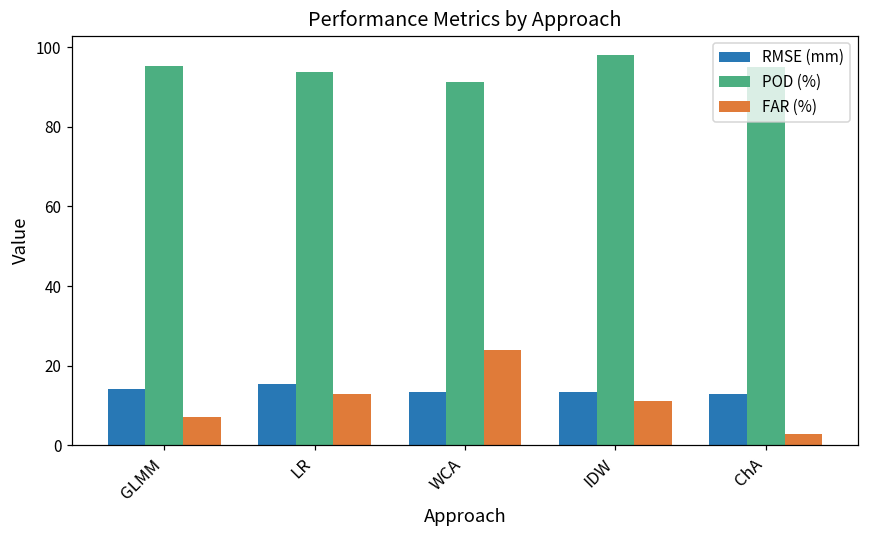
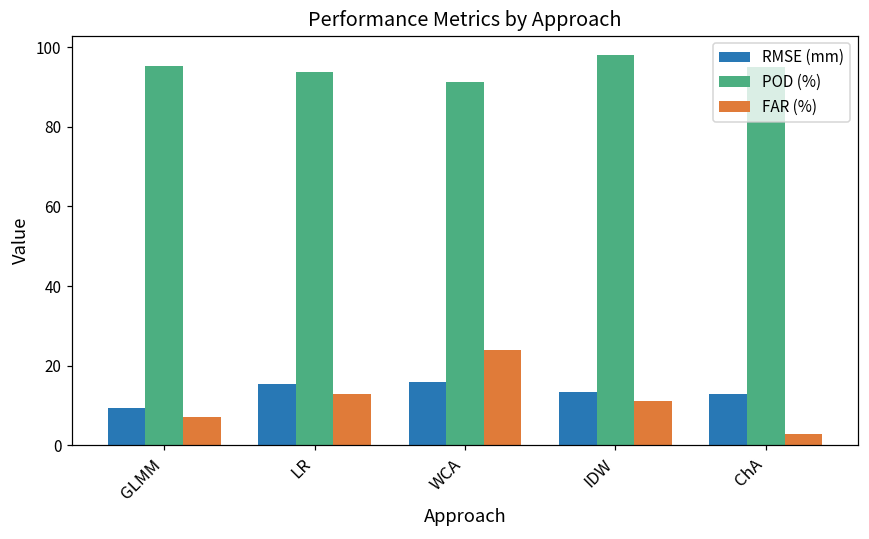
  {
    "RMSE (mm)": {
-     "GLMM": 14,
+     "GLMM": 9,
      "LR": 16,
-     "WCA": 13,
+     "WCA": 16,
      "IDW": 14,
      "ChA": 13
    },
    "POD (%)": {
      "GLMM": 95,
      "LR": 94,
      "WCA": 91,
      "IDW": 98
    },
    "FAR (%)": {
      "GLMM": 7,
      "LR": 13,
      "WCA": 24,
      "IDW": 11,
      "ChA": 3
    }
  }
